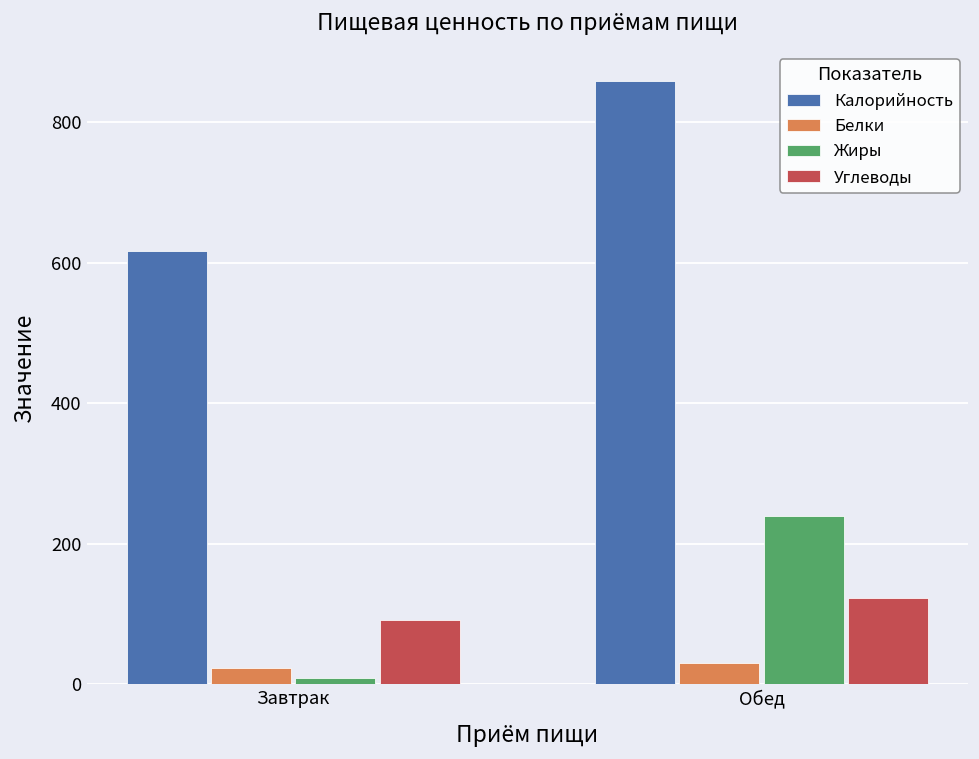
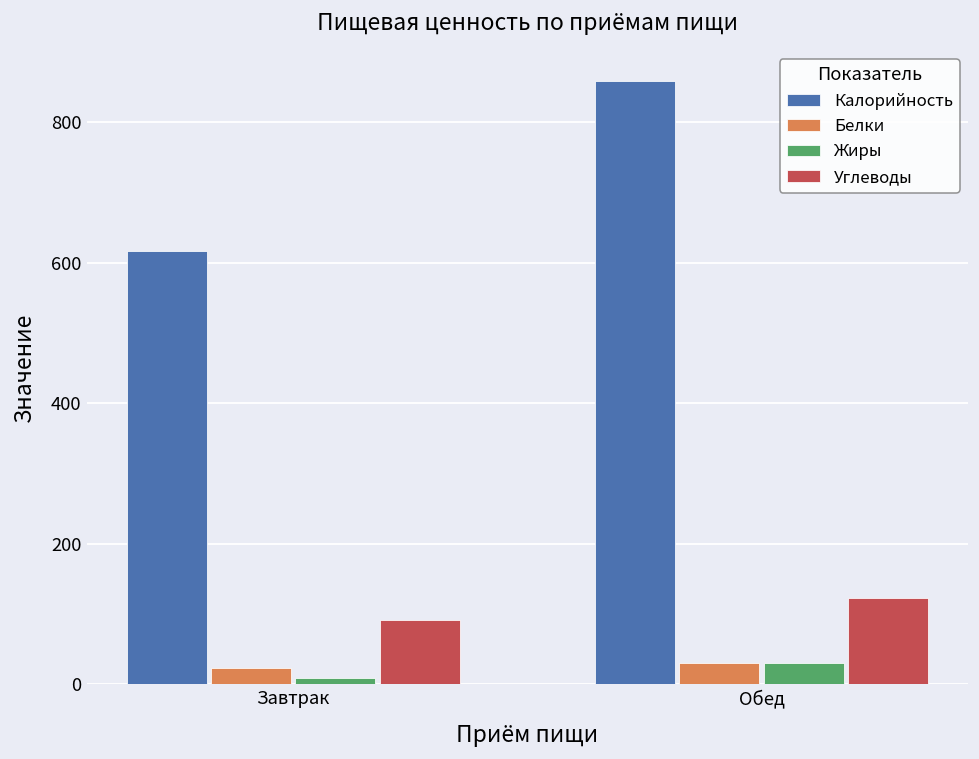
  {
    "Калорийность": {
      "Завтрак": 620,
      "Обед": 860
    },
    "Жиры": {
      "Завтрак": 10,
-     "Обед": 240
+     "Обед": 30
    }
  }
